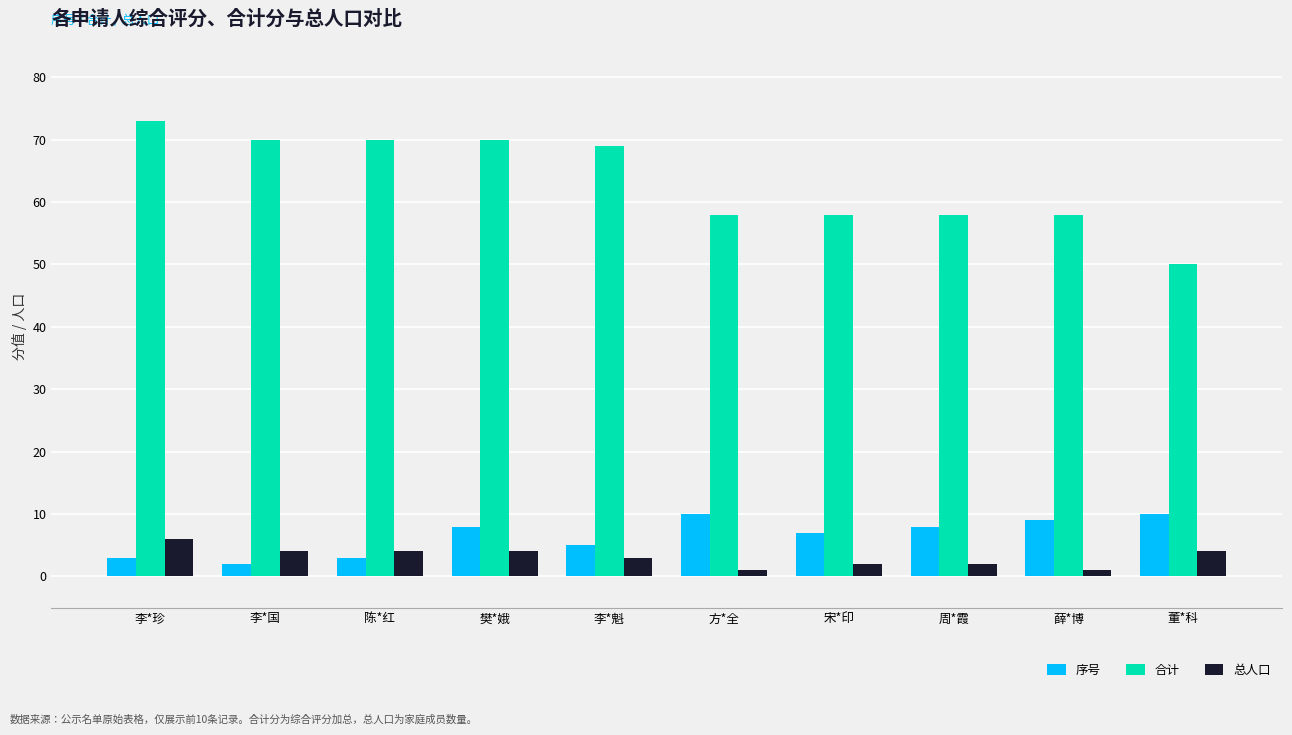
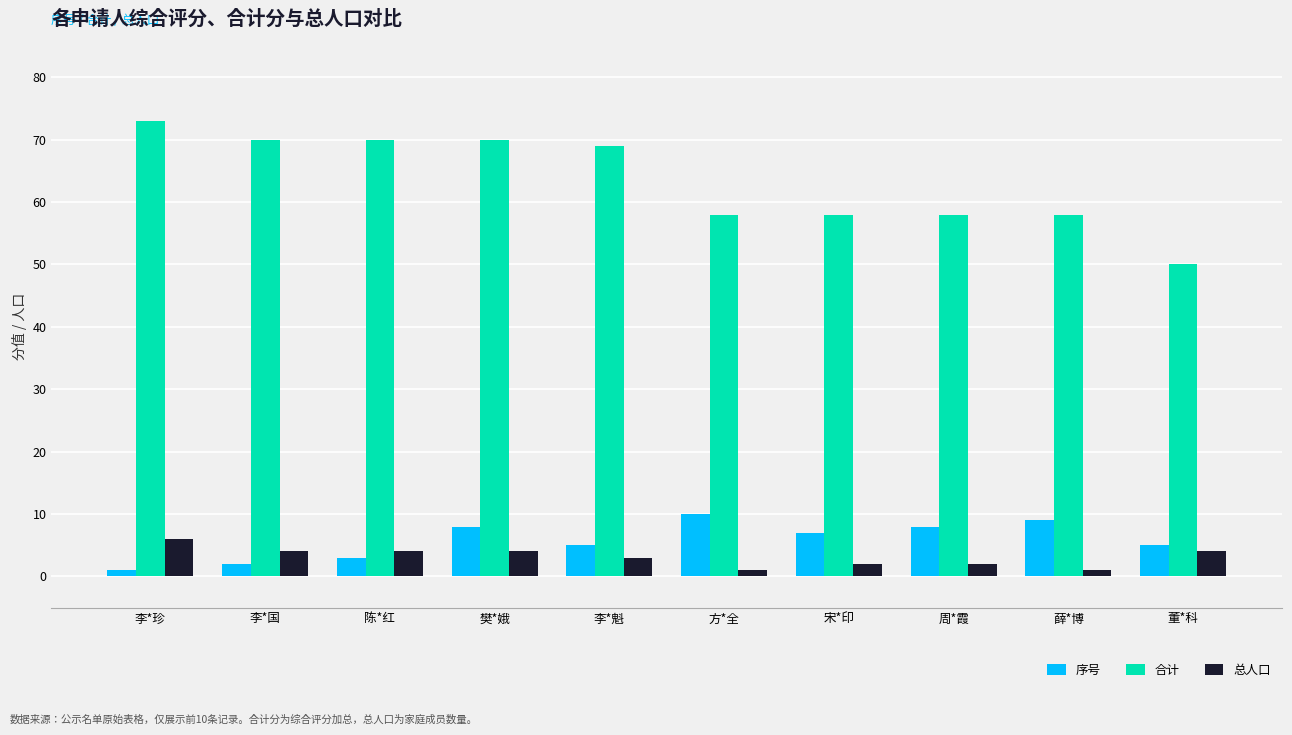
  {
    "序号": {
-     "李*珍": 3,
+     "李*珍": 1,
      "李*国": 2,
      "陈*红": 3,
      "樊*娥": 8,
      "李*魁": 5,
      "方*全": 10,
      "宋*印": 7,
      "周*霞": 8,
      "薛*博": 9,
-     "董*科": 10
+     "董*科": 5
    },
    "合计": {
      "李*珍": 73,
      "李*国": 70,
      "陈*红": 70,
      "樊*娥": 70,
      "李*魁": 69,
      "方*全": 58,
      "宋*印": 58,
      "周*霞": 58,
      "薛*博": 58,
      "董*科": 50
    },
    "总人口": {
      "李*珍": 6,
      "李*国": 4,
      "陈*红": 4,
      "樊*娥": 4,
      "李*魁": 3,
      "方*全": 1,
      "宋*印": 2,
      "周*霞": 2,
      "薛*博": 1,
      "董*科": 4
    }
  }
